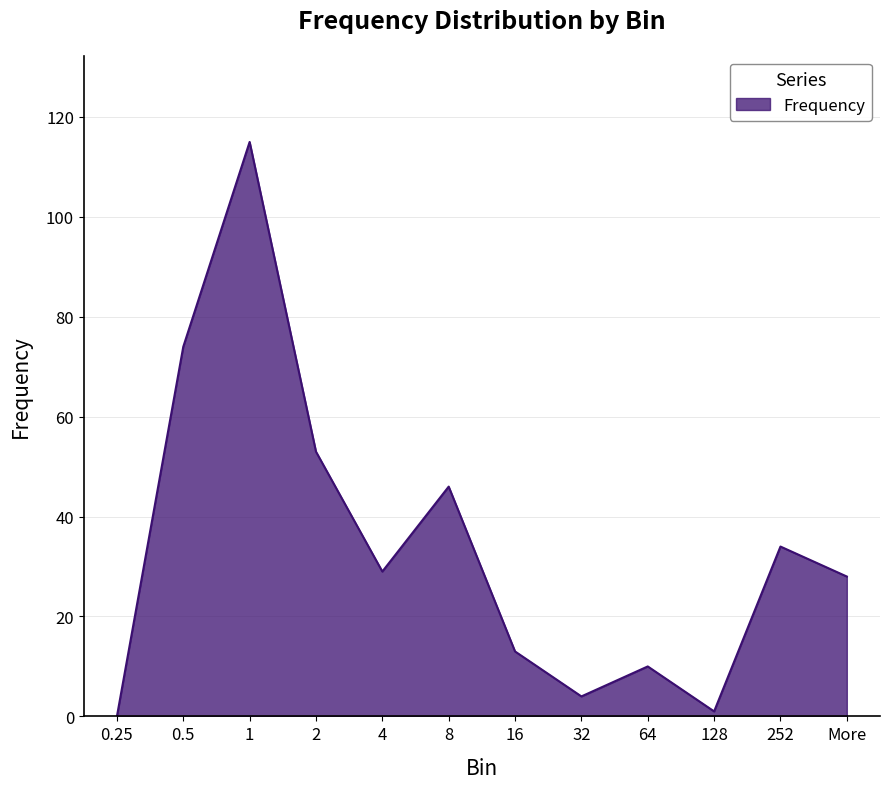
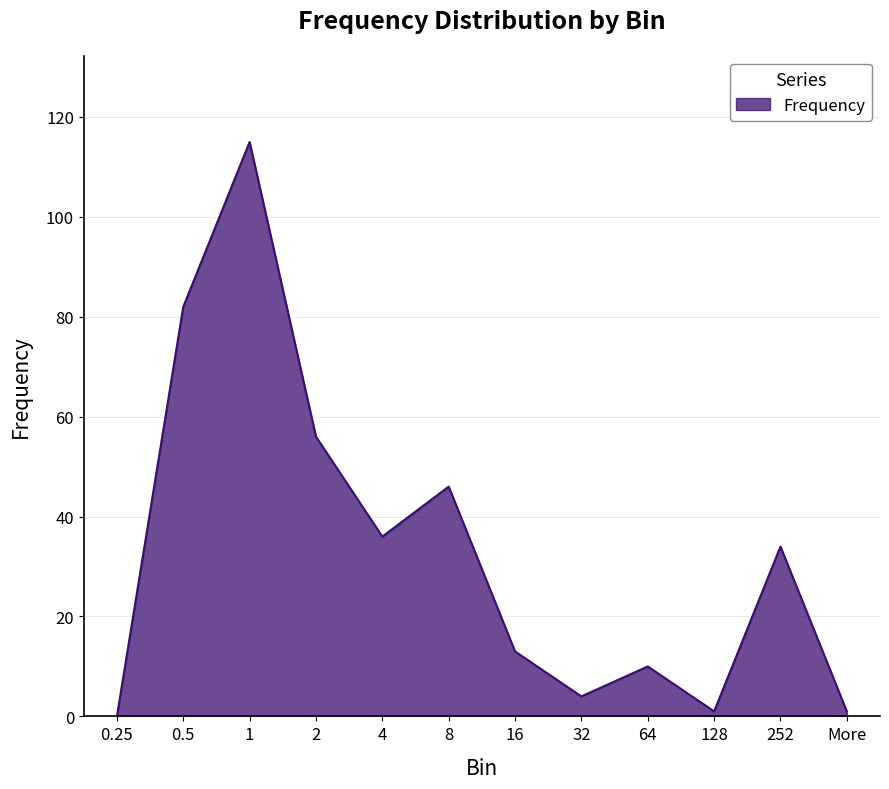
  {
    "0.25": 0,
-   "0.5": 74,
+   "0.5": 82,
    "1": 115,
-   "2": 53,
-   "4": 29,
+   "2": 56,
+   "4": 36,
    "8": 46,
    "16": 13,
    "32": 4,
    "64": 10,
    "128": 1,
    "252": 34,
-   "More": 28
+   "More": 1
  }
